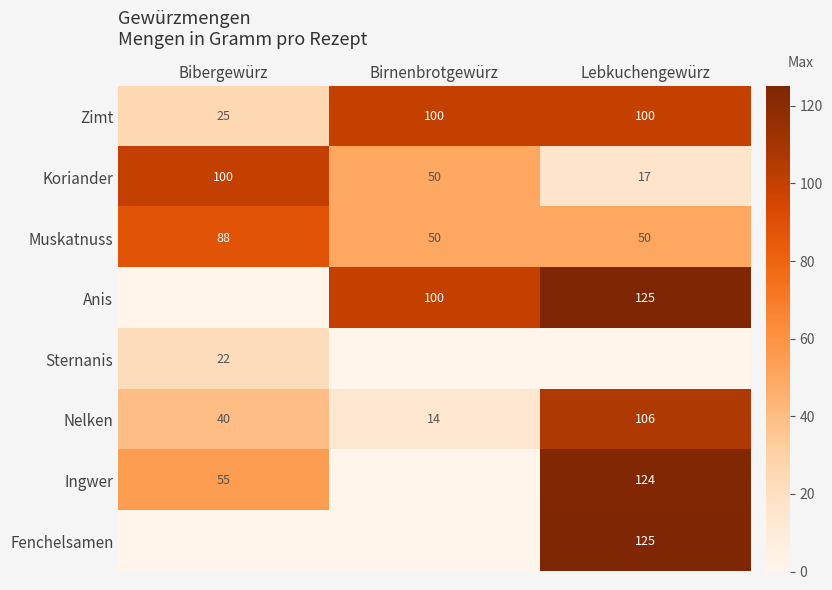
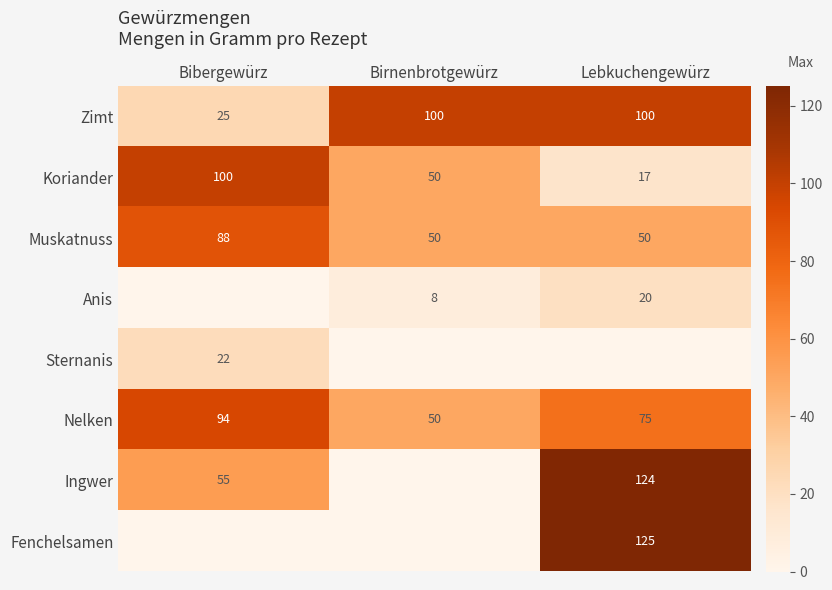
  {
    "Zimt": {
      "Bibergewürz": 25,
      "Birnenbrotgewürz": 100,
      "Lebkuchengewürz": 100
    },
    "Koriander": {
      "Bibergewürz": 100,
      "Birnenbrotgewürz": 50,
      "Lebkuchengewürz": 17
    },
    "Muskatnuss": {
      "Bibergewürz": 88,
      "Birnenbrotgewürz": 50,
      "Lebkuchengewürz": 50
    },
    "Anis": {
-     "Birnenbrotgewürz": 100,
-     "Lebkuchengewürz": 125
+     "Birnenbrotgewürz": 8,
+     "Lebkuchengewürz": 20
    },
    "Sternanis": {
      "Bibergewürz": 22
    },
    "Nelken": {
-     "Bibergewürz": 40,
-     "Birnenbrotgewürz": 14,
-     "Lebkuchengewürz": 106
+     "Bibergewürz": 94,
+     "Birnenbrotgewürz": 50,
+     "Lebkuchengewürz": 75
    },
    "Ingwer": {
      "Bibergewürz": 55,
      "Lebkuchengewürz": 124
    },
    "Fenchelsamen": {
      "Lebkuchengewürz": 125
    }
  }
